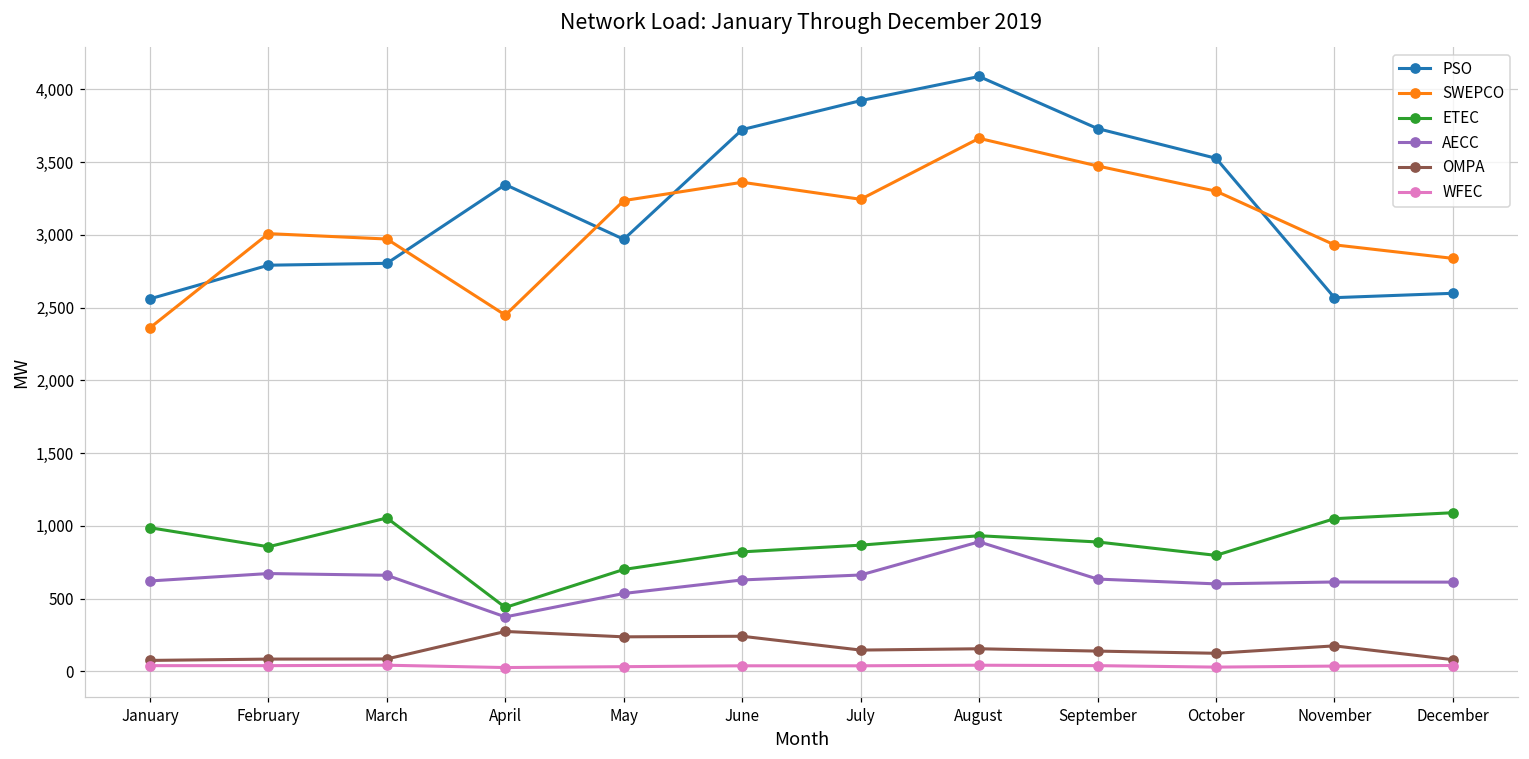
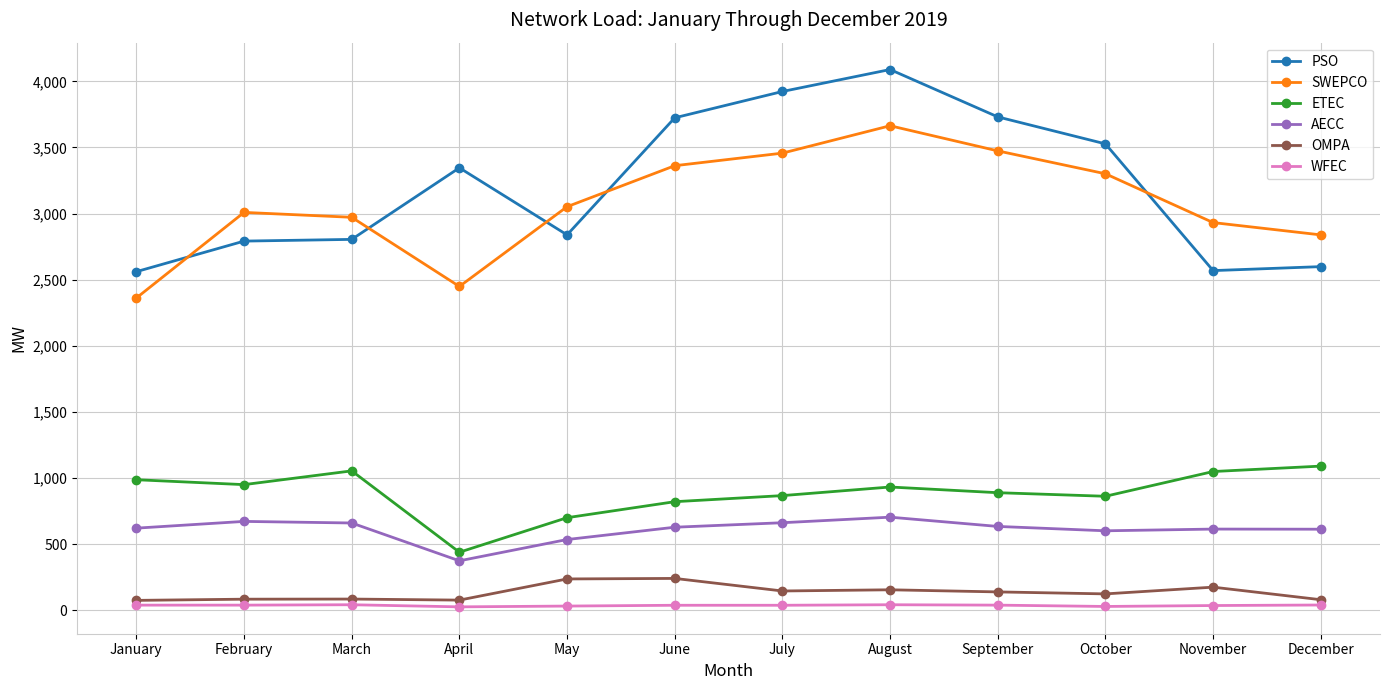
  {
    "PSO": {
      "January": "2,560",
      "February": "2,790",
      "March": "2,810",
      "April": "3,350",
-     "May": "2,970",
+     "May": "2,840",
      "June": "3,720",
      "July": "3,920",
      "August": "4,090",
      "September": "3,730",
      "October": "3,530",
      "November": "2,570",
      "December": "2,600"
    },
    "SWEPCO": {
      "January": "2,360",
      "February": "3,010",
      "March": "2,970",
      "April": "2,450",
-     "May": "3,240",
+     "May": "3,050",
      "June": "3,360",
-     "July": "3,250",
+     "July": "3,460",
      "August": "3,660",
      "September": "3,470",
      "October": "3,300",
      "November": "2,930",
      "December": "2,840"
    },
    "ETEC": {
      "January": "990",
-     "February": "860",
+     "February": "950",
      "March": "1,060",
      "April": "440",
      "May": "700",
      "June": "820",
      "July": "870",
      "August": "930",
      "September": "890",
-     "October": "800",
+     "October": "860",
      "November": "1,050",
      "December": "1,090"
    },
    "AECC": {
      "January": "620",
      "February": "670",
      "March": "660",
      "April": "380",
      "May": "540",
      "June": "630",
      "July": "660",
-     "August": "890",
+     "August": "710",
      "September": "640",
      "October": "600",
      "November": "620",
      "December": "610"
    },
    "OMPA": {
      "January": "80",
      "February": "90",
      "March": "90",
-     "April": "280",
+     "April": "80",
      "May": "240",
      "June": "240",
      "July": "150",
      "August": "160",
      "September": "140",
      "October": "130",
      "November": "180",
      "December": "80"
    },
    "WFEC": {
      "January": "40",
      "February": "40",
      "March": "40",
      "April": "30",
      "May": "30",
      "June": "40",
      "July": "40",
      "August": "40",
      "September": "40",
      "October": "30",
      "November": "40",
      "December": "40"
    }
  }
